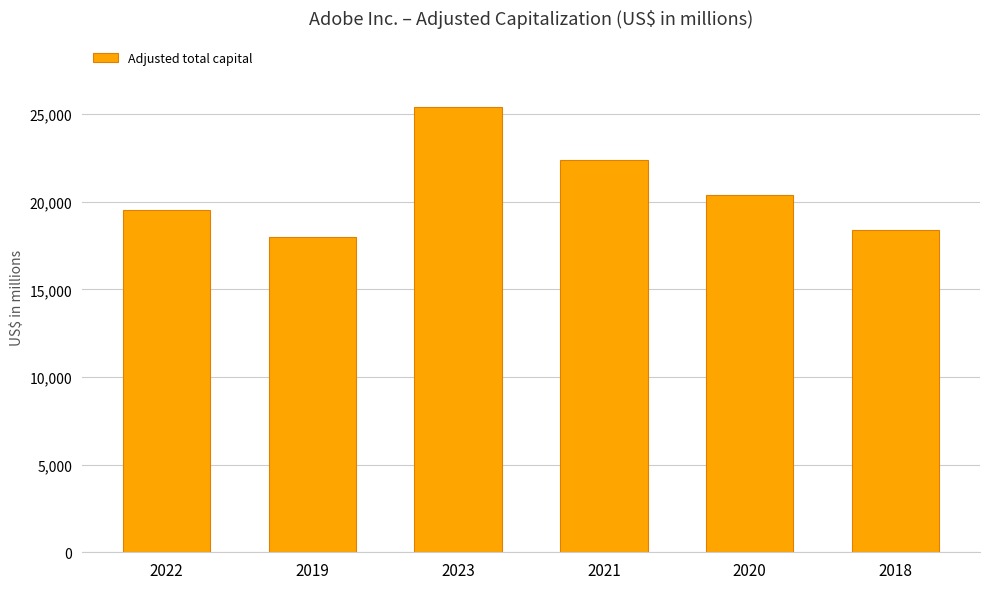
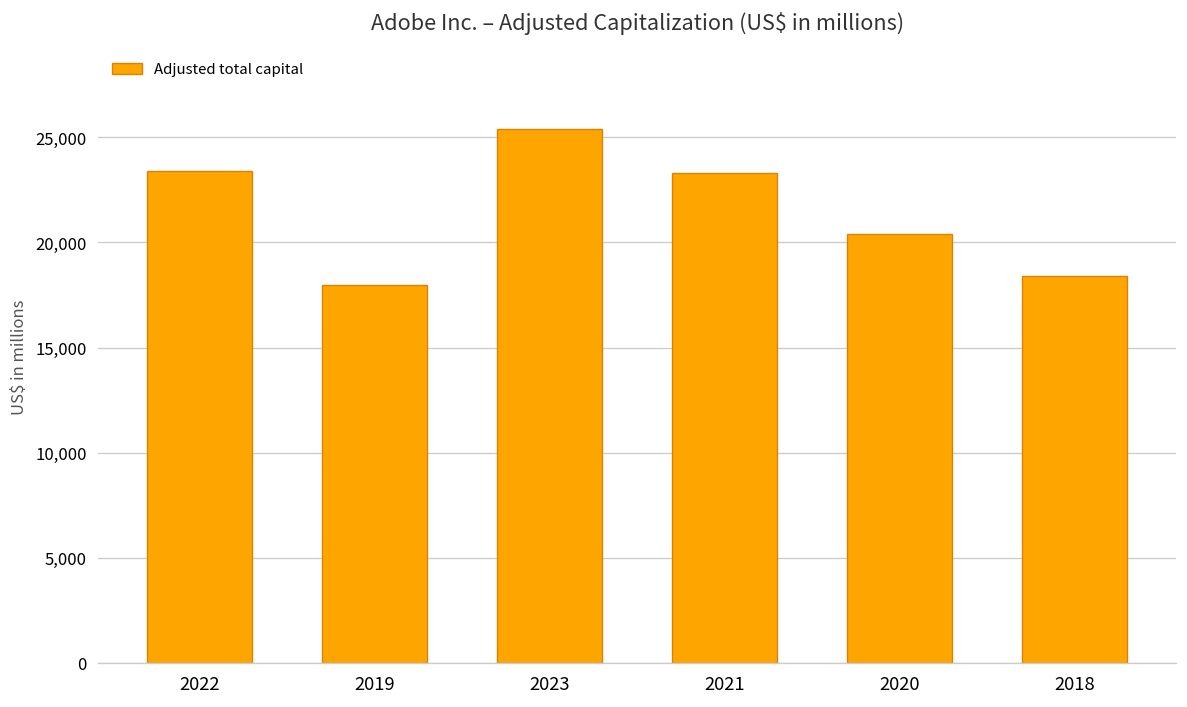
  {
-   "2022": "19,500",
+   "2022": "23,400",
    "2019": "18,000",
    "2023": "25,400",
-   "2021": "22,400",
+   "2021": "23,300",
    "2020": "20,400",
    "2018": "18,400"
  }
